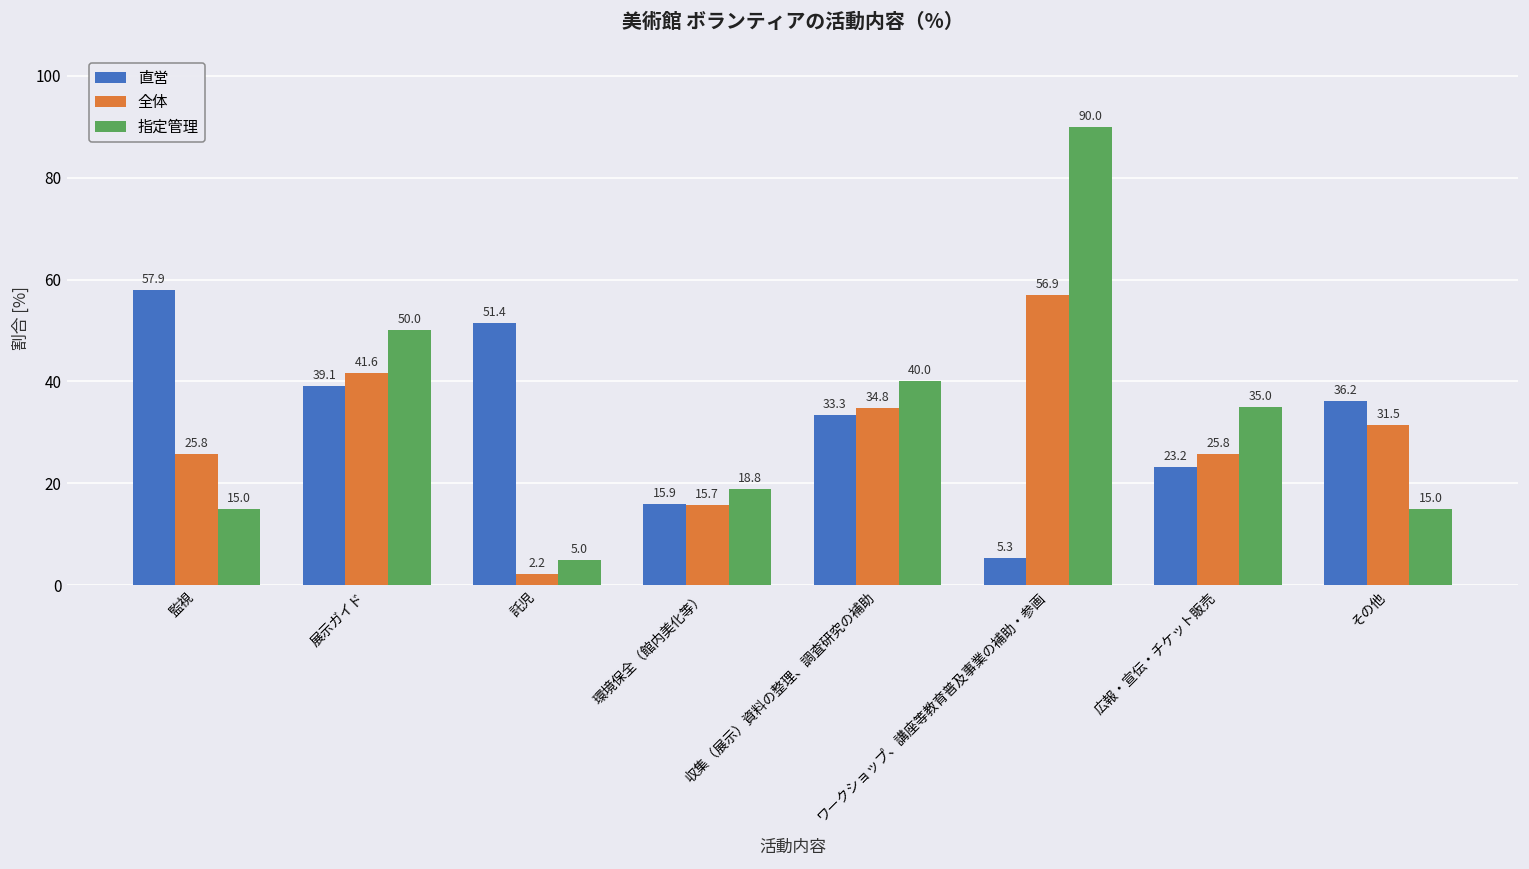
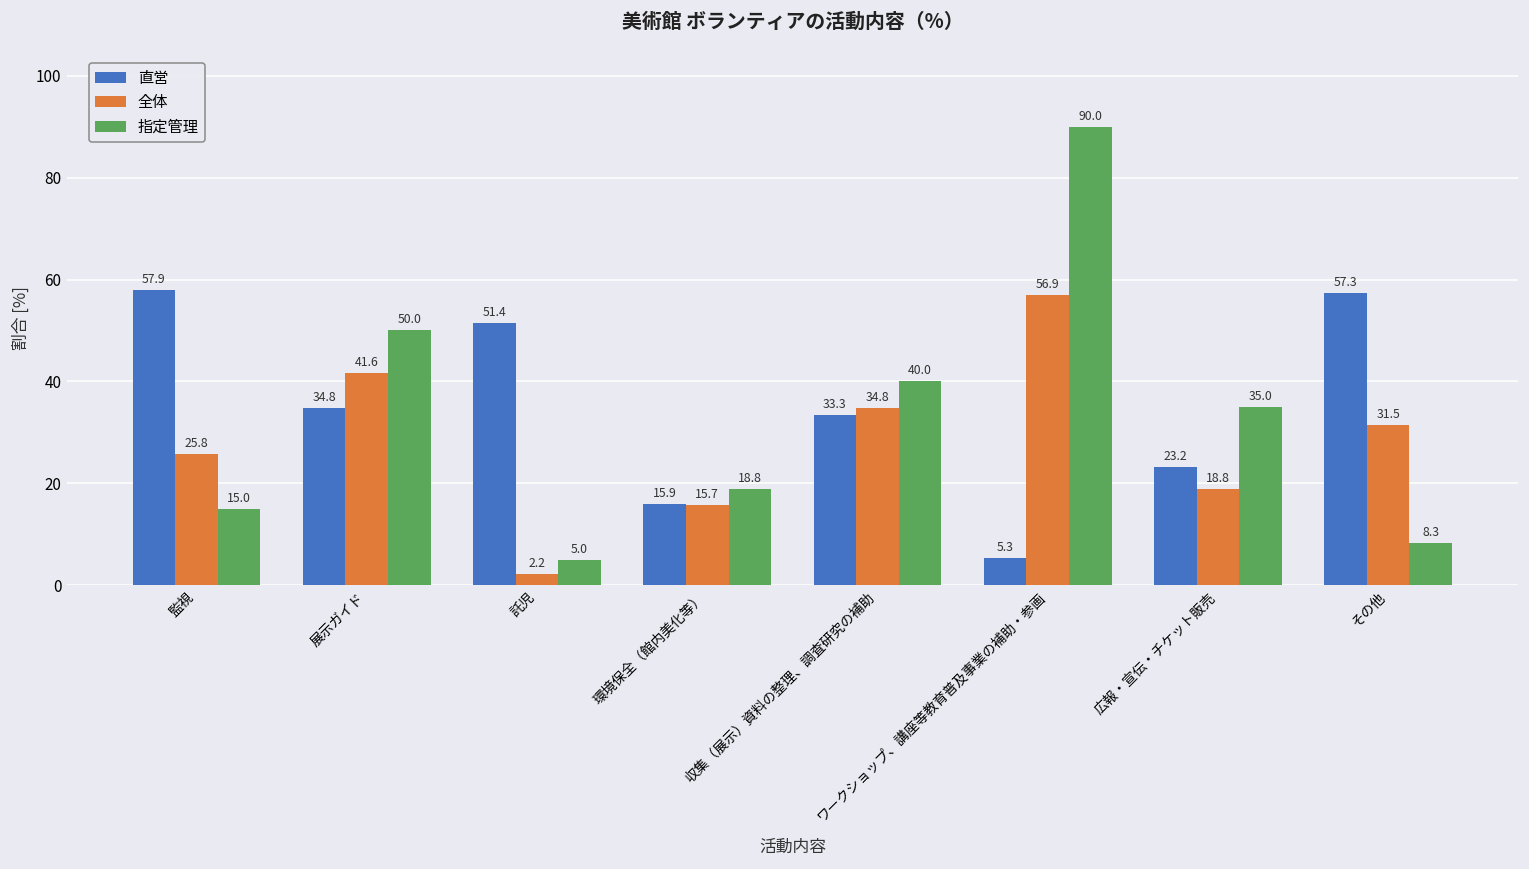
  {
    "直営": {
      "監視": 57.9,
-     "展示ガイド": 39.1,
+     "展示ガイド": 34.8,
      "託児": 51.4,
      "環境保全（館内美化等）": 15.9,
      "収集（展示）資料の整理、調査研究の補助": 33.3,
      "ワークショップ、講座等教育普及事業の補助・参画": 5.3,
      "広報・宣伝・チケット販売": 23.2,
-     "その他": 36.2
+     "その他": 57.3
    },
    "全体": {
      "監視": 25.8,
      "展示ガイド": 41.6,
      "託児": 2.2,
      "環境保全（館内美化等）": 15.7,
      "収集（展示）資料の整理、調査研究の補助": 34.8,
      "ワークショップ、講座等教育普及事業の補助・参画": 56.9,
-     "広報・宣伝・チケット販売": 25.8,
+     "広報・宣伝・チケット販売": 18.8,
      "その他": 31.5
    },
    "指定管理": {
      "監視": 15.0,
      "展示ガイド": 50.0,
      "託児": 5.0,
      "環境保全（館内美化等）": 18.8,
      "収集（展示）資料の整理、調査研究の補助": 40.0,
      "ワークショップ、講座等教育普及事業の補助・参画": 90.0,
      "広報・宣伝・チケット販売": 35.0,
-     "その他": 15.0
+     "その他": 8.3
    }
  }
